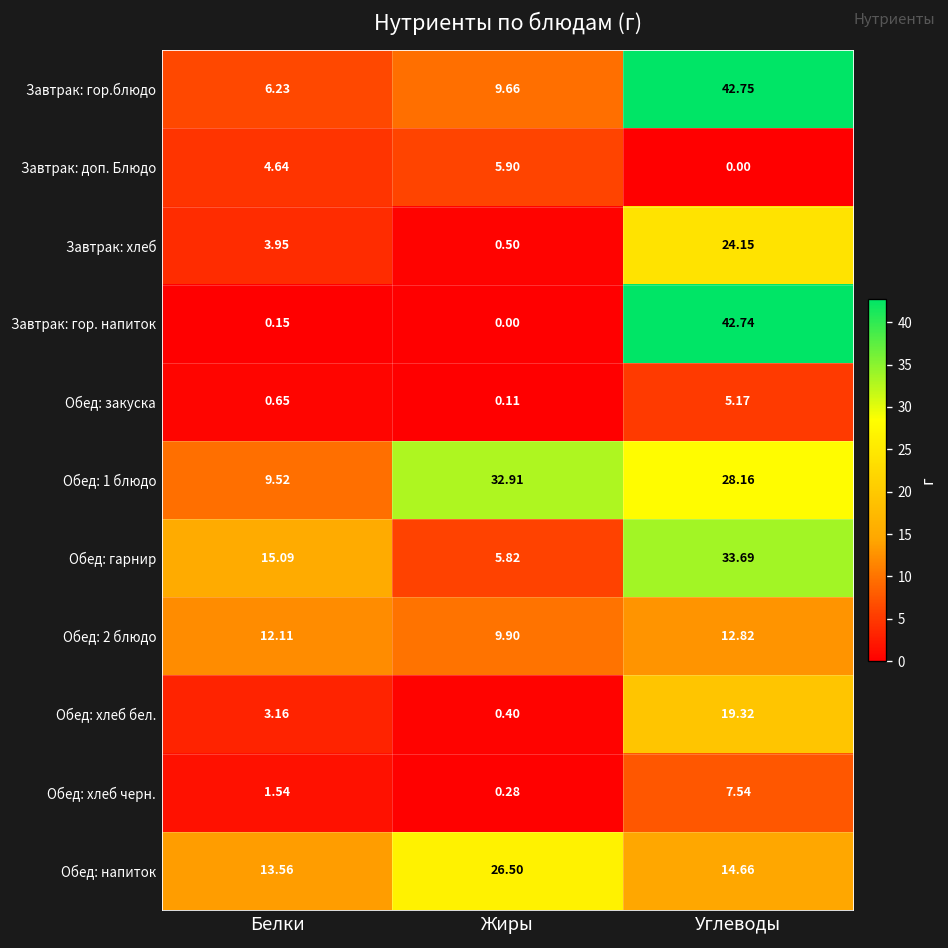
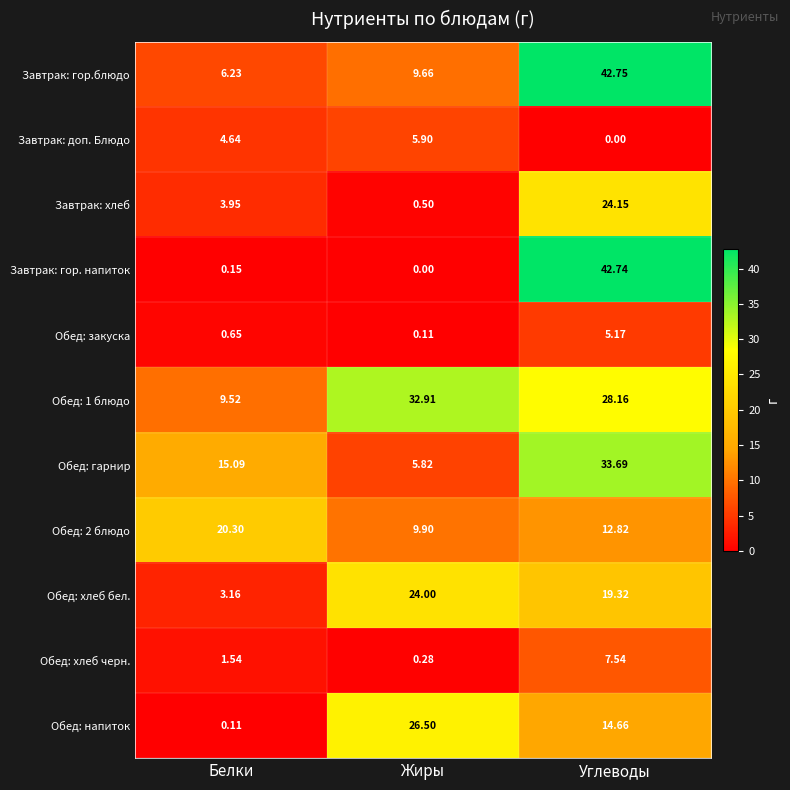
  {
    "Завтрак: гор.блюдо": {
      "Белки": 6.23,
      "Жиры": 9.66,
      "Углеводы": 42.75
    },
    "Завтрак: доп. Блюдо": {
      "Белки": 4.64,
      "Жиры": 5.90,
      "Углеводы": 0.00
    },
    "Завтрак: хлеб": {
      "Белки": 3.95,
      "Жиры": 0.50,
      "Углеводы": 24.15
    },
    "Завтрак: гор. напиток": {
      "Белки": 0.15,
      "Жиры": 0.00,
      "Углеводы": 42.74
    },
    "Обед: закуска": {
      "Белки": 0.65,
      "Жиры": 0.11,
      "Углеводы": 5.17
    },
    "Обед: 1 блюдо": {
      "Белки": 9.52,
      "Жиры": 32.91,
      "Углеводы": 28.16
    },
    "Обед: гарнир": {
      "Белки": 15.09,
      "Жиры": 5.82,
      "Углеводы": 33.69
    },
    "Обед: 2 блюдо": {
-     "Белки": 12.11,
+     "Белки": 20.30,
      "Жиры": 9.90,
      "Углеводы": 12.82
    },
    "Обед: хлеб бел.": {
      "Белки": 3.16,
-     "Жиры": 0.40,
+     "Жиры": 24.00,
      "Углеводы": 19.32
    },
    "Обед: хлеб черн.": {
      "Белки": 1.54,
      "Жиры": 0.28,
      "Углеводы": 7.54
    },
    "Обед: напиток": {
-     "Белки": 13.56,
+     "Белки": 0.11,
      "Жиры": 26.50,
      "Углеводы": 14.66
    }
  }
